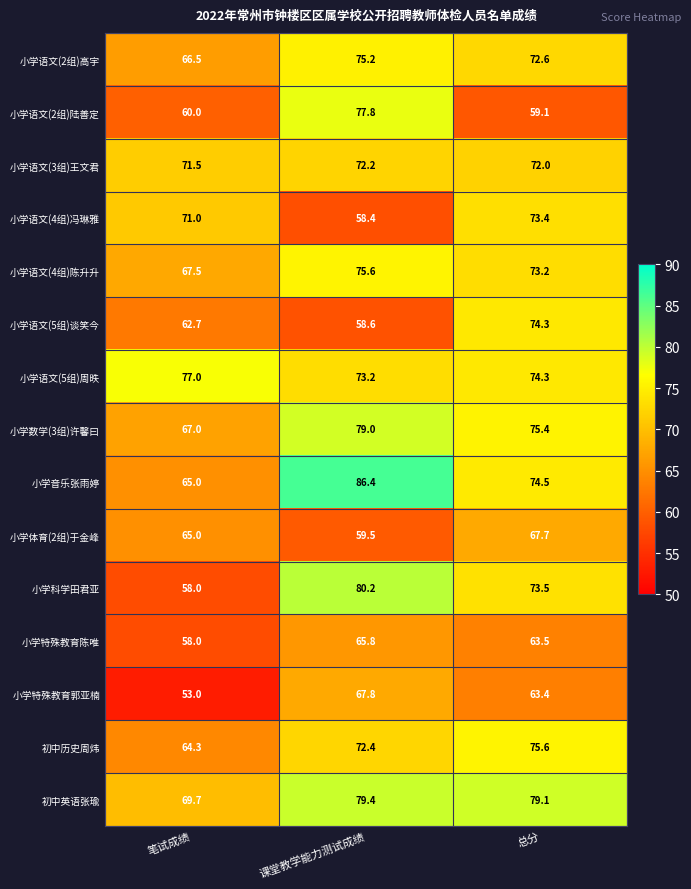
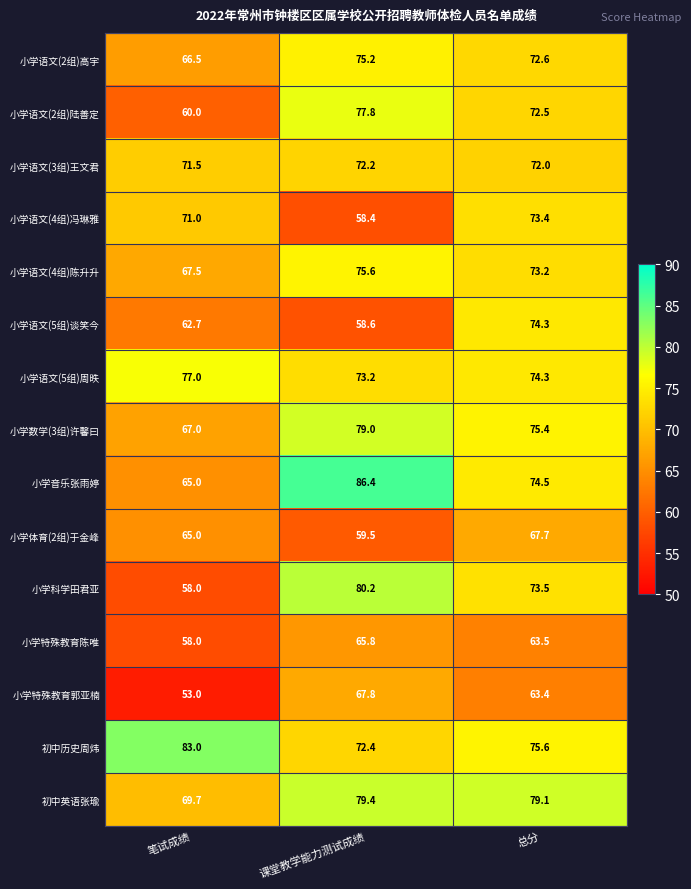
  {
    "小学语文(2组)高宇": {
      "笔试成绩": 66.5,
      "课堂教学能力测试成绩": 75.2,
      "总分": 72.6
    },
    "小学语文(2组)陆善定": {
      "笔试成绩": 60.0,
      "课堂教学能力测试成绩": 77.8,
-     "总分": 59.1
+     "总分": 72.5
    },
    "小学语文(3组)王文君": {
      "笔试成绩": 71.5,
      "课堂教学能力测试成绩": 72.2,
      "总分": 72.0
    },
    "小学语文(4组)冯琳雅": {
      "笔试成绩": 71.0,
      "课堂教学能力测试成绩": 58.4,
      "总分": 73.4
    },
    "小学语文(4组)陈升升": {
      "笔试成绩": 67.5,
      "课堂教学能力测试成绩": 75.6,
      "总分": 73.2
    },
    "小学语文(5组)谈笑今": {
      "笔试成绩": 62.7,
      "课堂教学能力测试成绩": 58.6,
      "总分": 74.3
    },
    "小学语文(5组)周昳": {
      "笔试成绩": 77.0,
      "课堂教学能力测试成绩": 73.2,
      "总分": 74.3
    },
    "小学数学(3组)许馨曰": {
      "笔试成绩": 67.0,
      "课堂教学能力测试成绩": 79.0,
      "总分": 75.4
    },
    "小学音乐张雨婷": {
      "笔试成绩": 65.0,
      "课堂教学能力测试成绩": 86.4,
      "总分": 74.5
    },
    "小学体育(2组)于金峰": {
      "笔试成绩": 65.0,
      "课堂教学能力测试成绩": 59.5,
      "总分": 67.7
    },
    "小学科学田君亚": {
      "笔试成绩": 58.0,
      "课堂教学能力测试成绩": 80.2,
      "总分": 73.5
    },
    "小学特殊教育陈唯": {
      "笔试成绩": 58.0,
      "课堂教学能力测试成绩": 65.8,
      "总分": 63.5
    },
    "小学特殊教育郭亚楠": {
      "笔试成绩": 53.0,
      "课堂教学能力测试成绩": 67.8,
      "总分": 63.4
    },
    "初中历史周炜": {
-     "笔试成绩": 64.3,
+     "笔试成绩": 83.0,
      "课堂教学能力测试成绩": 72.4,
      "总分": 75.6
    },
    "初中英语张瑜": {
      "笔试成绩": 69.7,
      "课堂教学能力测试成绩": 79.4,
      "总分": 79.1
    }
  }
